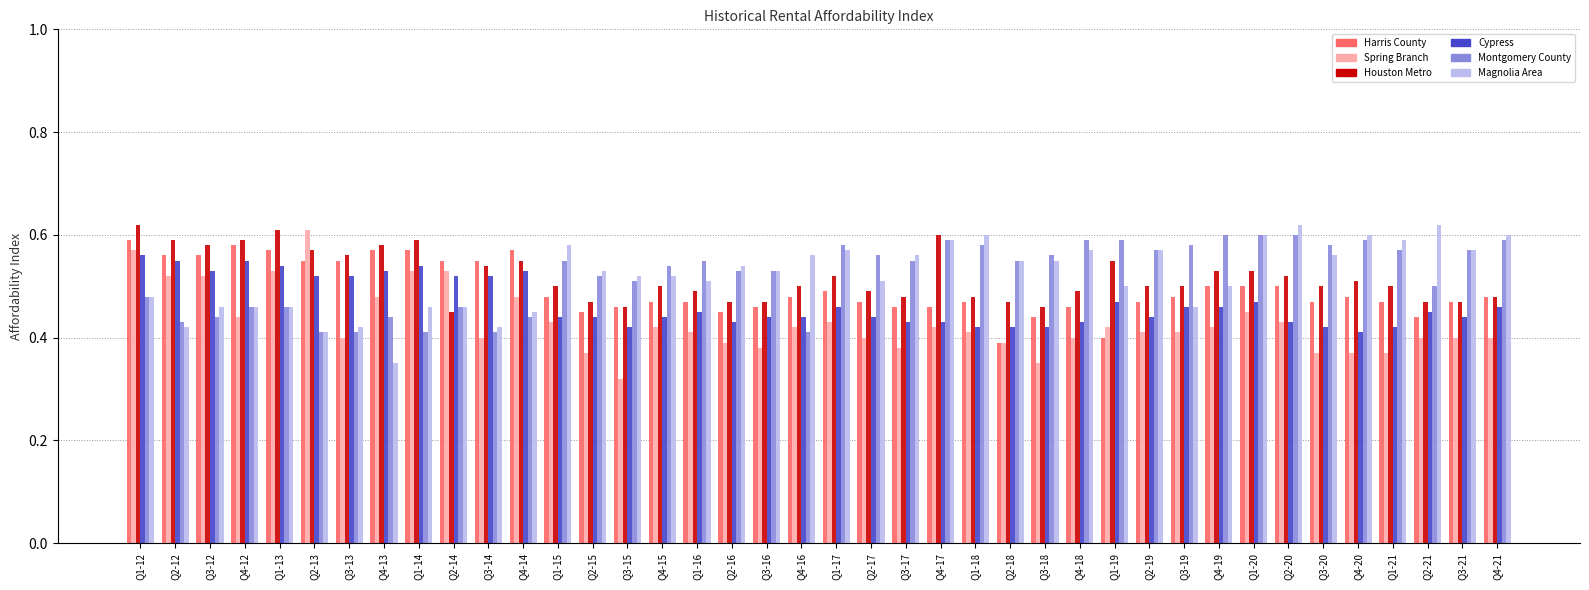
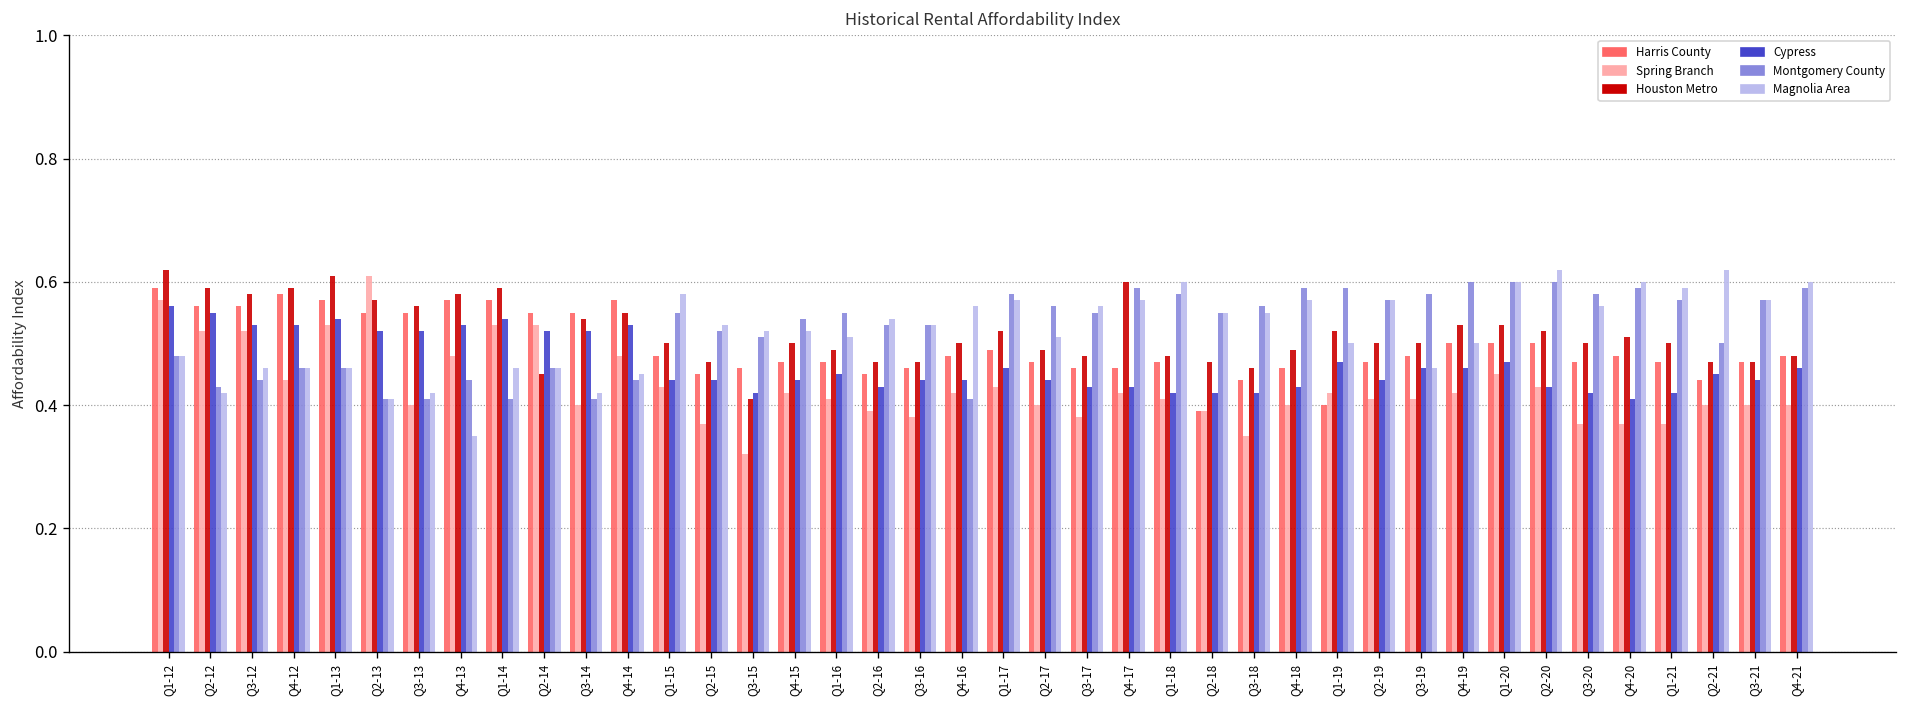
  {
    "Houston Metro": {
      "Q1-12": 0.62,
      "Q2-12": 0.59,
      "Q3-12": 0.58,
      "Q4-12": 0.59,
      "Q1-13": 0.61,
      "Q2-13": 0.57,
      "Q3-13": 0.56,
      "Q4-13": 0.58,
      "Q1-14": 0.59,
      "Q2-14": 0.45,
      "Q3-14": 0.54,
      "Q4-14": 0.55,
      "Q1-15": 0.50,
      "Q2-15": 0.47,
-     "Q3-15": 0.46,
+     "Q3-15": 0.41,
      "Q4-15": 0.50,
      "Q1-16": 0.49,
      "Q2-16": 0.47,
      "Q3-16": 0.47,
      "Q4-16": 0.50,
      "Q1-17": 0.52,
      "Q2-17": 0.49,
      "Q3-17": 0.48,
      "Q4-17": 0.60,
      "Q1-18": 0.48,
      "Q2-18": 0.47,
      "Q3-18": 0.46,
      "Q4-18": 0.49,
-     "Q1-19": 0.55,
+     "Q1-19": 0.52,
      "Q2-19": 0.50,
      "Q3-19": 0.50,
      "Q4-19": 0.53,
      "Q1-20": 0.53,
      "Q2-20": 0.52,
      "Q3-20": 0.50,
      "Q4-20": 0.51,
      "Q1-21": 0.50,
      "Q2-21": 0.47,
      "Q3-21": 0.47,
      "Q4-21": 0.48
    },
    "Cypress": {
      "Q1-12": 0.56,
      "Q2-12": 0.55,
      "Q3-12": 0.53,
-     "Q4-12": 0.55,
+     "Q4-12": 0.53,
      "Q1-13": 0.54,
      "Q2-13": 0.52,
      "Q3-13": 0.52,
      "Q4-13": 0.53,
      "Q1-14": 0.54,
      "Q2-14": 0.52,
      "Q3-14": 0.52,
      "Q4-14": 0.53,
      "Q1-15": 0.44,
      "Q2-15": 0.44,
      "Q3-15": 0.42,
      "Q4-15": 0.44,
      "Q1-16": 0.45,
      "Q2-16": 0.43,
      "Q3-16": 0.44,
      "Q4-16": 0.44,
      "Q1-17": 0.46,
      "Q2-17": 0.44,
      "Q3-17": 0.43,
      "Q4-17": 0.43,
      "Q1-18": 0.42,
      "Q2-18": 0.42,
      "Q3-18": 0.42,
      "Q4-18": 0.43,
      "Q1-19": 0.47,
      "Q2-19": 0.44,
      "Q3-19": 0.46,
      "Q4-19": 0.46,
      "Q1-20": 0.47,
      "Q2-20": 0.43,
      "Q3-20": 0.42,
      "Q4-20": 0.41,
      "Q1-21": 0.42,
      "Q2-21": 0.45,
      "Q3-21": 0.44,
      "Q4-21": 0.46
    },
    "Magnolia Area": {
      "Q1-12": 0.48,
      "Q2-12": 0.42,
      "Q3-12": 0.46,
      "Q4-12": 0.46,
      "Q1-13": 0.46,
      "Q2-13": 0.41,
      "Q3-13": 0.42,
      "Q4-13": 0.35,
      "Q1-14": 0.46,
      "Q2-14": 0.46,
      "Q3-14": 0.42,
      "Q4-14": 0.45,
      "Q1-15": 0.58,
      "Q2-15": 0.53,
      "Q3-15": 0.52,
      "Q4-15": 0.52,
      "Q1-16": 0.51,
      "Q2-16": 0.54,
      "Q3-16": 0.53,
      "Q4-16": 0.56,
      "Q1-17": 0.57,
      "Q2-17": 0.51,
      "Q3-17": 0.56,
-     "Q4-17": 0.59,
+     "Q4-17": 0.57,
      "Q1-18": 0.60,
      "Q2-18": 0.55,
      "Q3-18": 0.55,
      "Q4-18": 0.57,
      "Q1-19": 0.50,
      "Q2-19": 0.57,
      "Q3-19": 0.46,
      "Q4-19": 0.50,
      "Q1-20": 0.60,
      "Q2-20": 0.62,
      "Q3-20": 0.56,
      "Q4-20": 0.60,
      "Q1-21": 0.59,
      "Q2-21": 0.62,
      "Q3-21": 0.57,
      "Q4-21": 0.60
    }
  }
